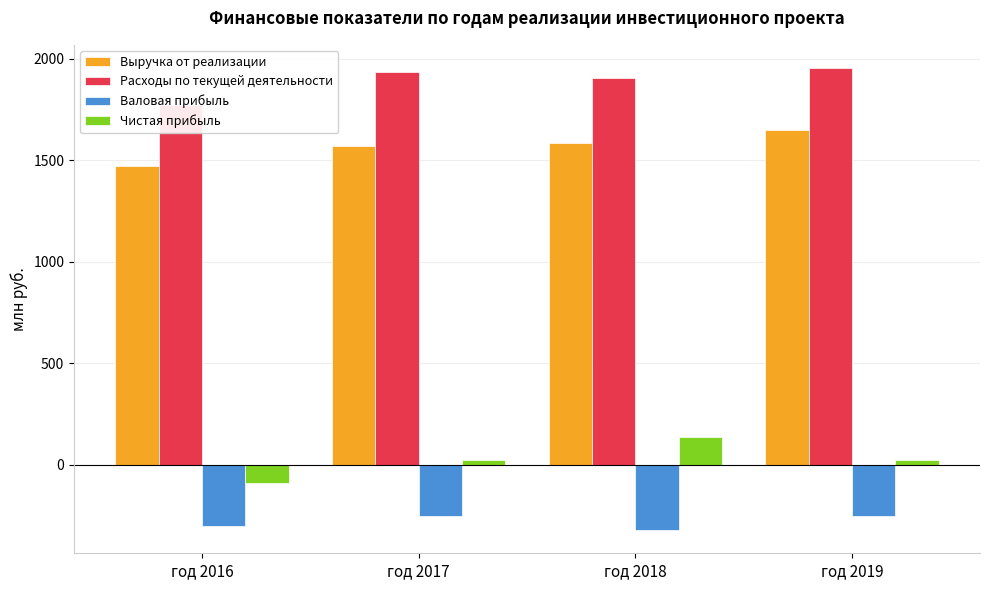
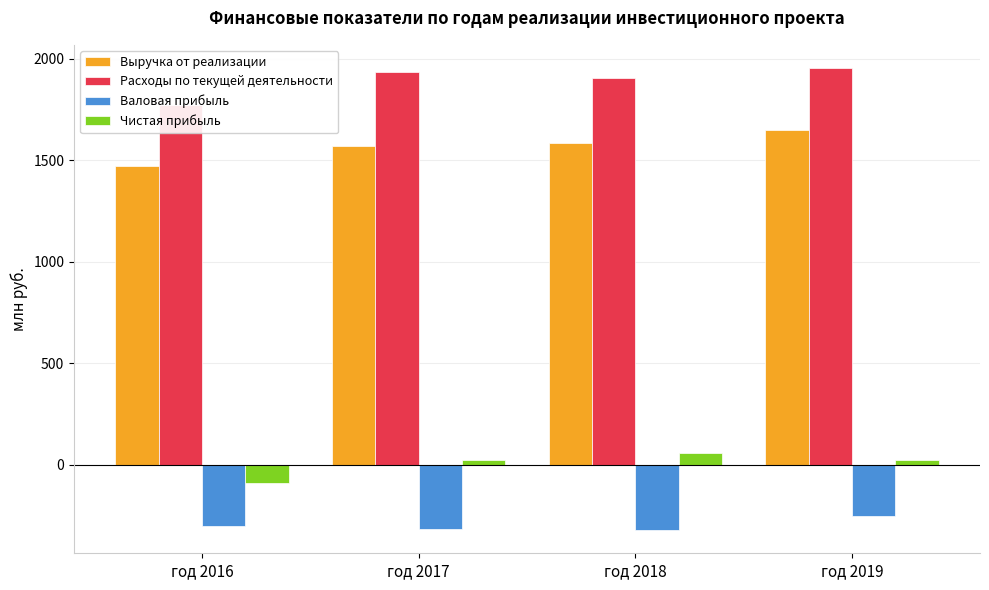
  {
    "Выручка от реализации": {
      "год 2016": 1470,
      "год 2017": 1570,
      "год 2018": 1590,
      "год 2019": 1650
    },
    "Расходы по текущей деятельности": {
      "год 2017": 1930,
      "год 2018": 1910,
      "год 2019": 1960
    },
    "Валовая прибыль": {
      "год 2016": -300,
-     "год 2017": -250,
+     "год 2017": -320,
      "год 2018": -320,
      "год 2019": -250
    },
    "Чистая прибыль": {
      "год 2016": -90,
      "год 2017": 20,
-     "год 2018": 140,
+     "год 2018": 60,
      "год 2019": 20
    }
  }
